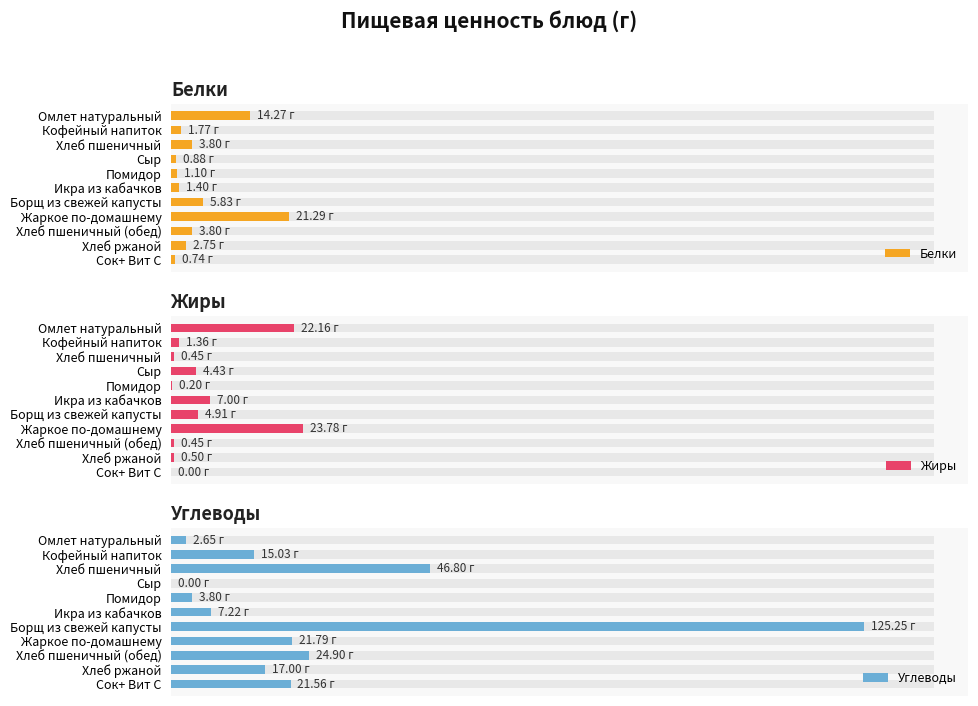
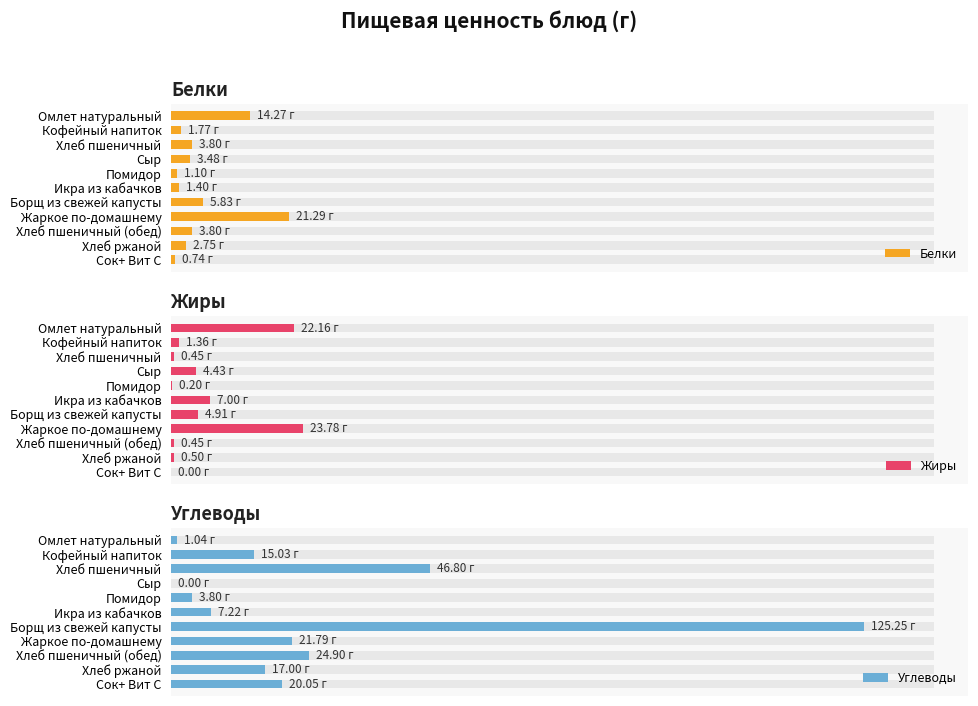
  {
    "Белки": {
      "Белки": {
-       "Сыр": 0.88
+       "Сыр": 3.48
      }
    },
    "Жиры": {
      "Жиры": {
        "Помидор": 0.20,
        "Сок+ Вит С": 0.00
      }
    },
    "Углеводы": {
      "Углеводы": {
-       "Омлет натуральный": 2.65,
+       "Омлет натуральный": 1.04,
        "Сыр": 0.00,
-       "Сок+ Вит С": 21.56
+       "Сок+ Вит С": 20.05
      }
    }
  }
